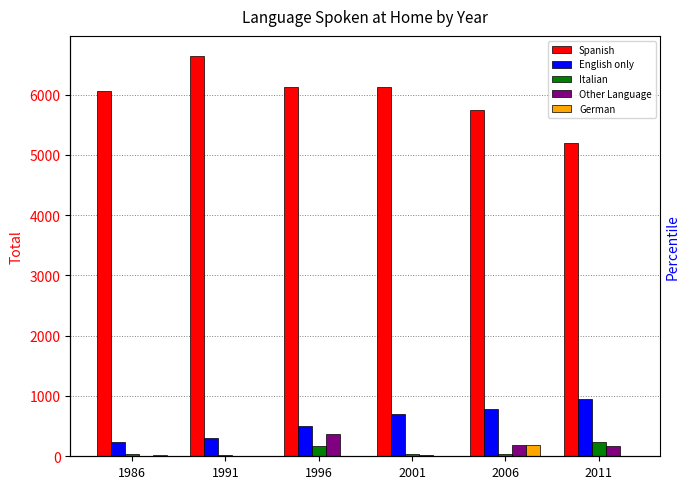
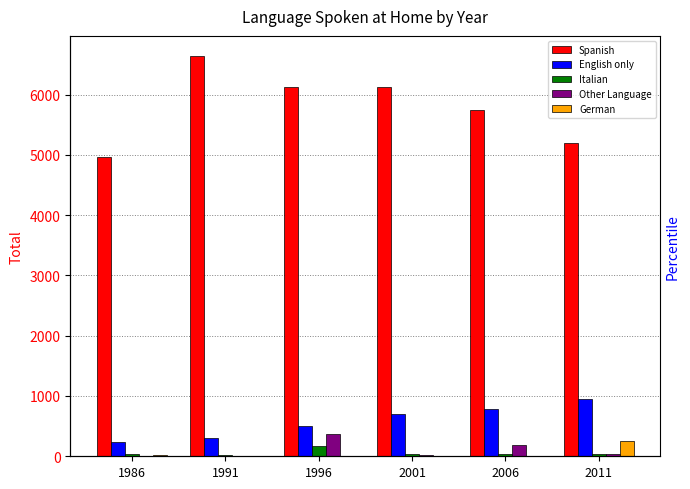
  {
    "Spanish": {
-     "1986": 6100,
+     "1986": 5000,
      "1991": 6600,
      "1996": 6100,
      "2001": 6100,
      "2006": 5800,
      "2011": 5200
    },
    "English only": {
      "1986": 200,
      "1991": 300,
      "1996": 500,
      "2001": 700,
      "2006": 800,
      "2011": 1000
    },
    "Italian": {
      "1986": 0,
      "1996": 200,
-     "2011": 200
+     "2011": 0
    },
    "Other Language": {
      "1996": 400,
      "2006": 200,
-     "2011": 200
+     "2011": 0
    },
    "German": {
      "2001": 0,
-     "2006": 200,
-     "2011": 0
+     "2006": 0,
+     "2011": 300
    }
  }
